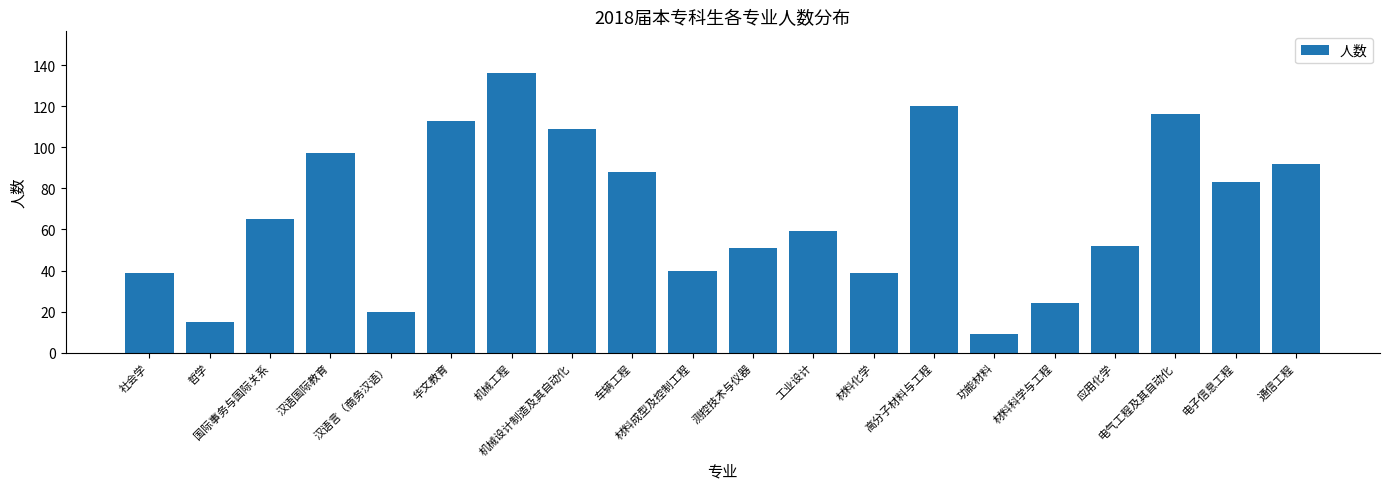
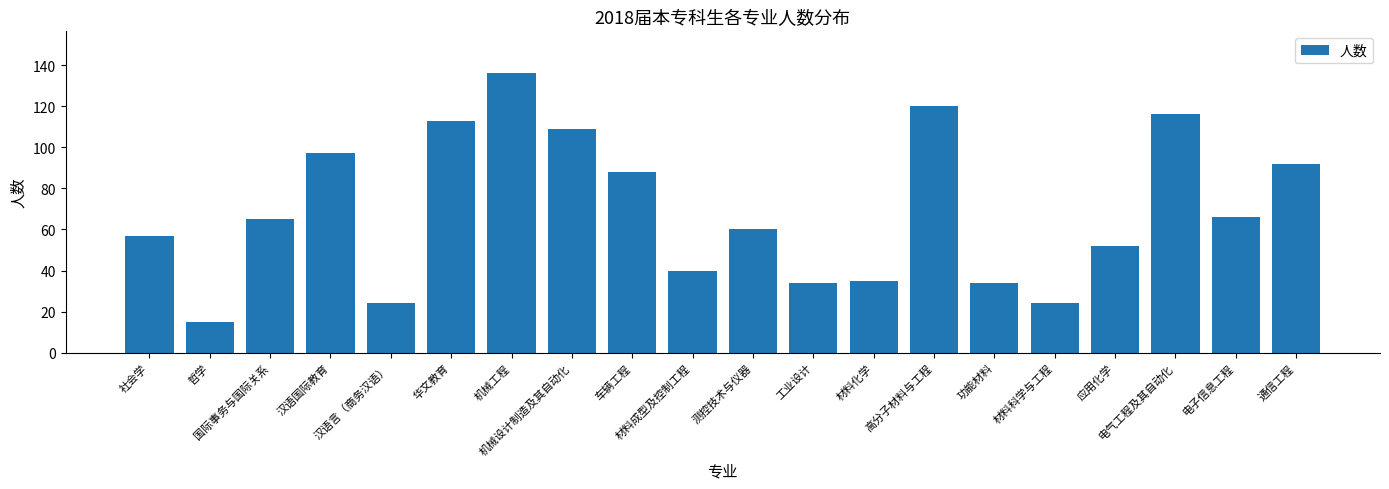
  {
-   "社会学": 39,
+   "社会学": 57,
    "哲学": 15,
    "国际事务与国际关系": 65,
    "汉语国际教育": 97,
-   "汉语言（商务汉语）": 20,
+   "汉语言（商务汉语）": 24,
    "华文教育": 113,
    "机械工程": 136,
    "机械设计制造及其自动化": 109,
    "车辆工程": 88,
    "材料成型及控制工程": 40,
-   "测控技术与仪器": 51,
-   "工业设计": 59,
-   "材料化学": 39,
+   "测控技术与仪器": 60,
+   "工业设计": 34,
+   "材料化学": 35,
    "高分子材料与工程": 120,
-   "功能材料": 9,
+   "功能材料": 34,
    "材料科学与工程": 24,
    "应用化学": 52,
    "电气工程及其自动化": 116,
-   "电子信息工程": 83,
+   "电子信息工程": 66,
    "通信工程": 92
  }
